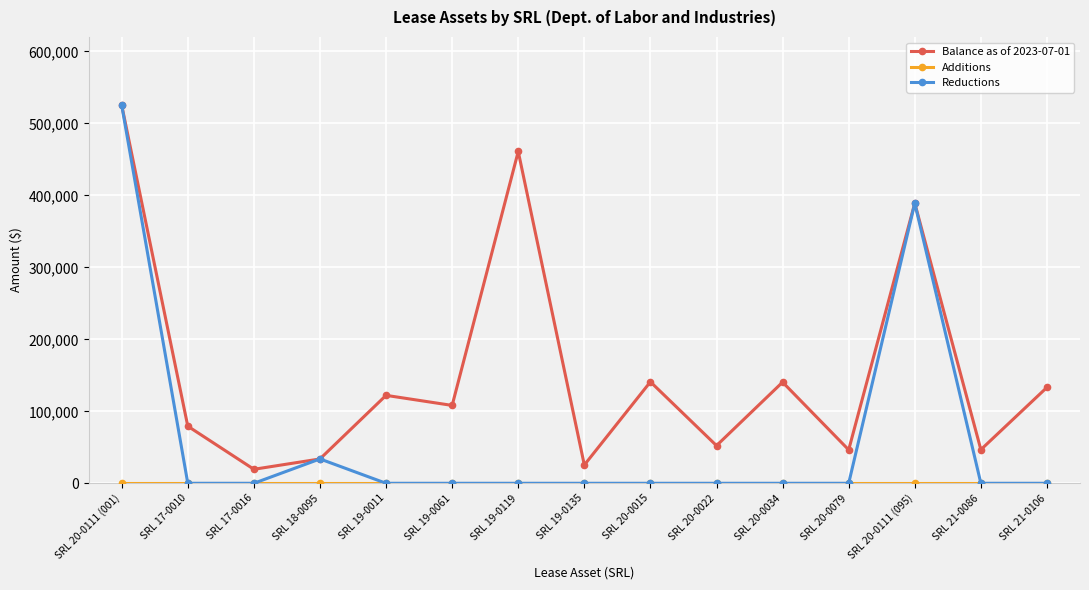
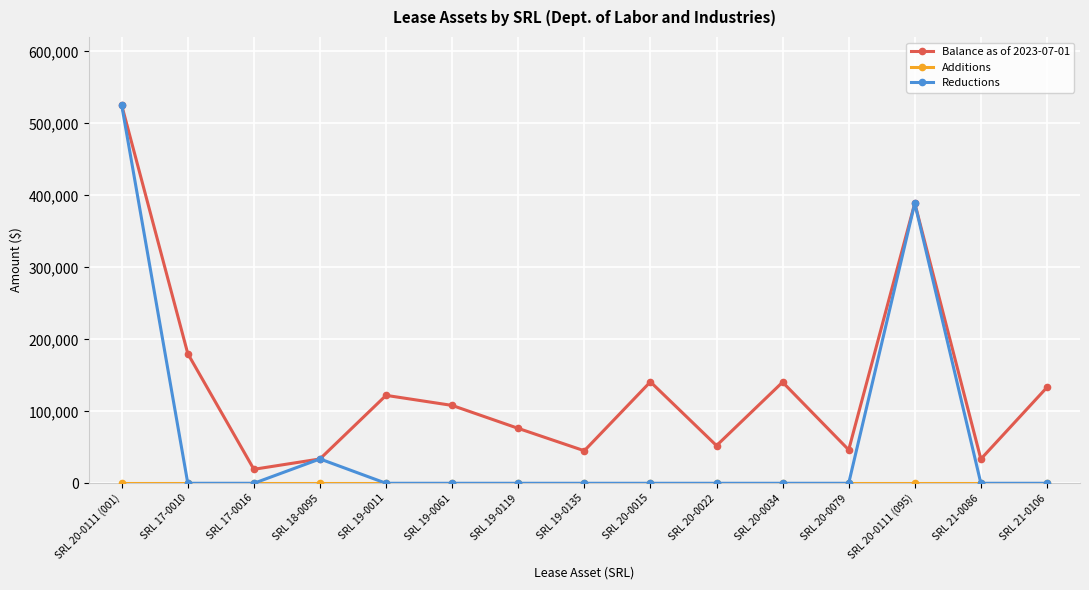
  {
    "Balance as of 2023-07-01": {
-     "SRL 17-0010": "80,000",
+     "SRL 17-0010": "180,000",
      "SRL 17-0016": "20,000",
      "SRL 19-0011": "120,000",
      "SRL 19-0061": "110,000",
-     "SRL 19-0119": "460,000",
-     "SRL 19-0135": "30,000",
+     "SRL 19-0119": "80,000",
+     "SRL 19-0135": "50,000",
      "SRL 20-0015": "140,000",
      "SRL 20-0022": "50,000",
      "SRL 20-0034": "140,000",
      "SRL 20-0079": "50,000",
-     "SRL 21-0086": "50,000",
+     "SRL 21-0086": "30,000",
      "SRL 21-0106": "130,000"
    },
    "Additions": {
      "SRL 20-0111 (001)": "0",
      "SRL 18-0095": "0",
      "SRL 20-0111 (095)": "0"
    }
  }
